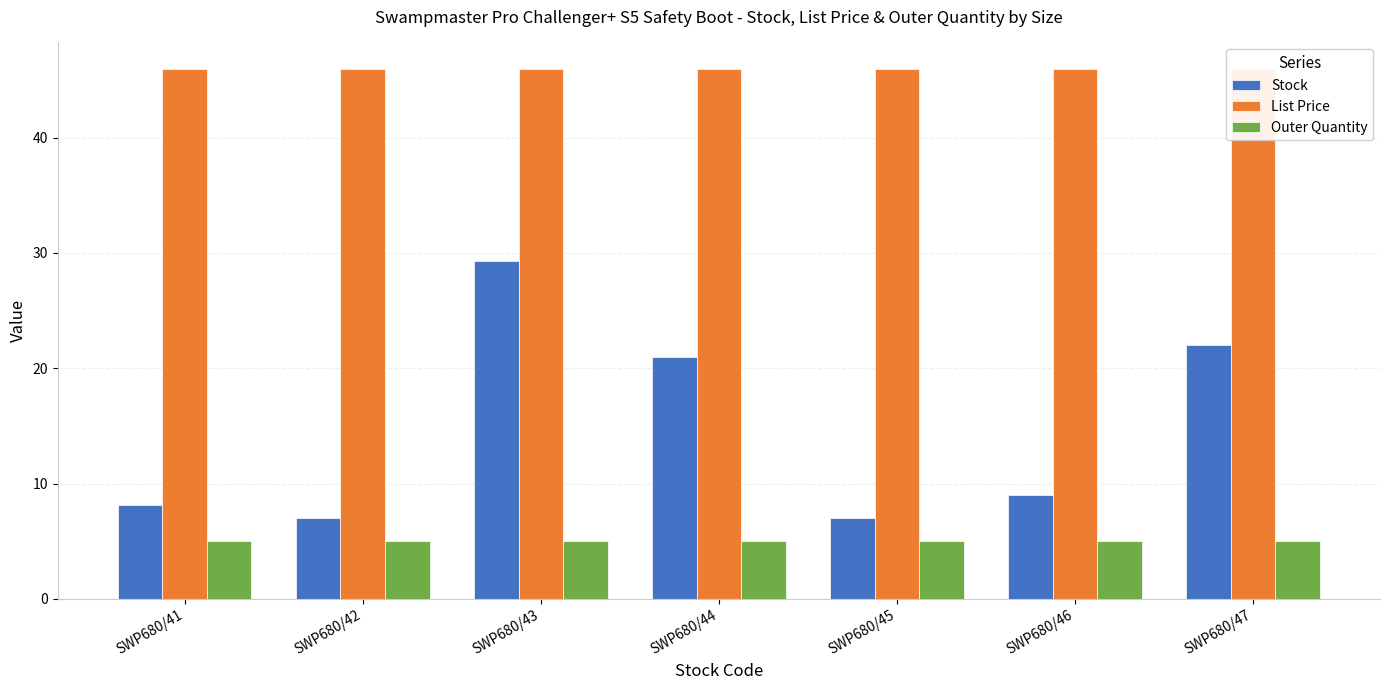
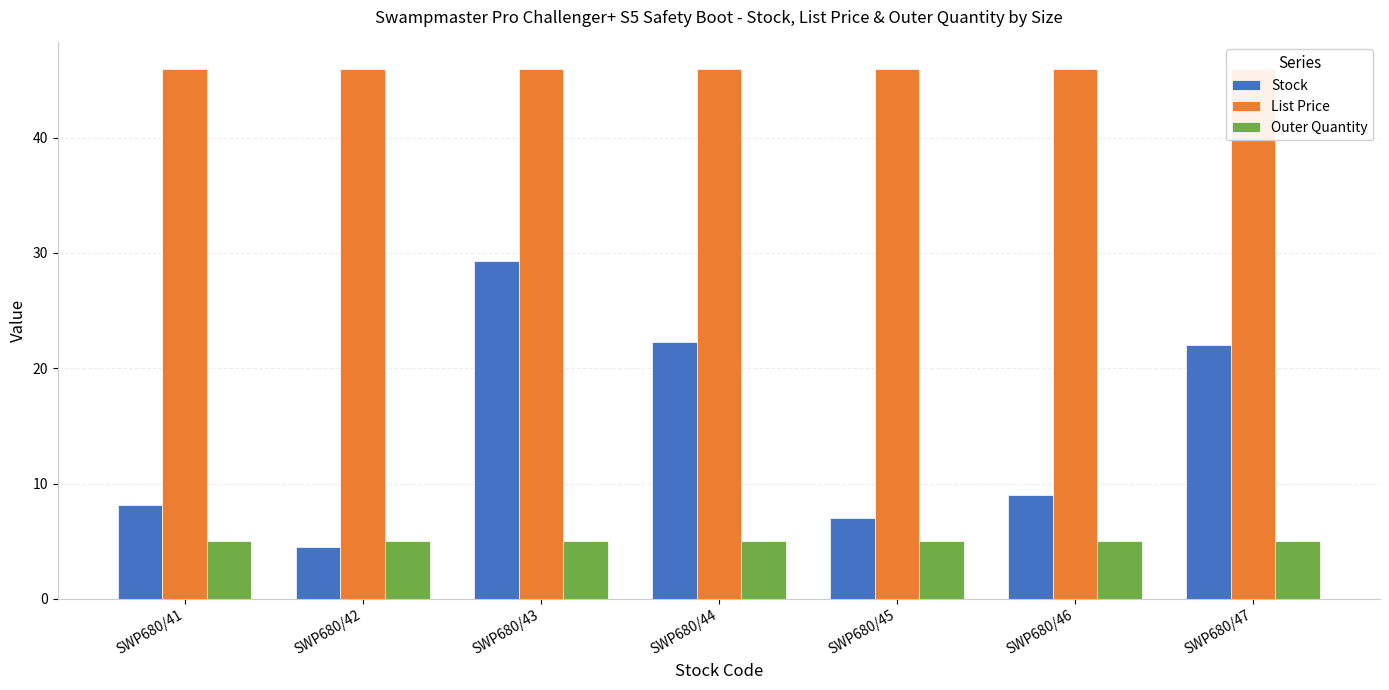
  {
    "Stock": {
      "SWP680/41": 8.1,
-     "SWP680/42": 7.0,
+     "SWP680/42": 4.5,
      "SWP680/43": 29.3,
-     "SWP680/44": 21.0,
+     "SWP680/44": 22.3,
      "SWP680/45": 7.0,
      "SWP680/46": 9.0,
      "SWP680/47": 22.0
    },
    "List Price": {
      "SWP680/41": 46.0,
      "SWP680/42": 46.0,
      "SWP680/43": 46.0,
      "SWP680/44": 46.0,
      "SWP680/45": 46.0,
      "SWP680/46": 46.0
    },
    "Outer Quantity": {
      "SWP680/41": 5.0,
      "SWP680/42": 5.0,
      "SWP680/43": 5.0,
      "SWP680/44": 5.0,
      "SWP680/45": 5.0,
      "SWP680/46": 5.0,
      "SWP680/47": 5.0
    }
  }
